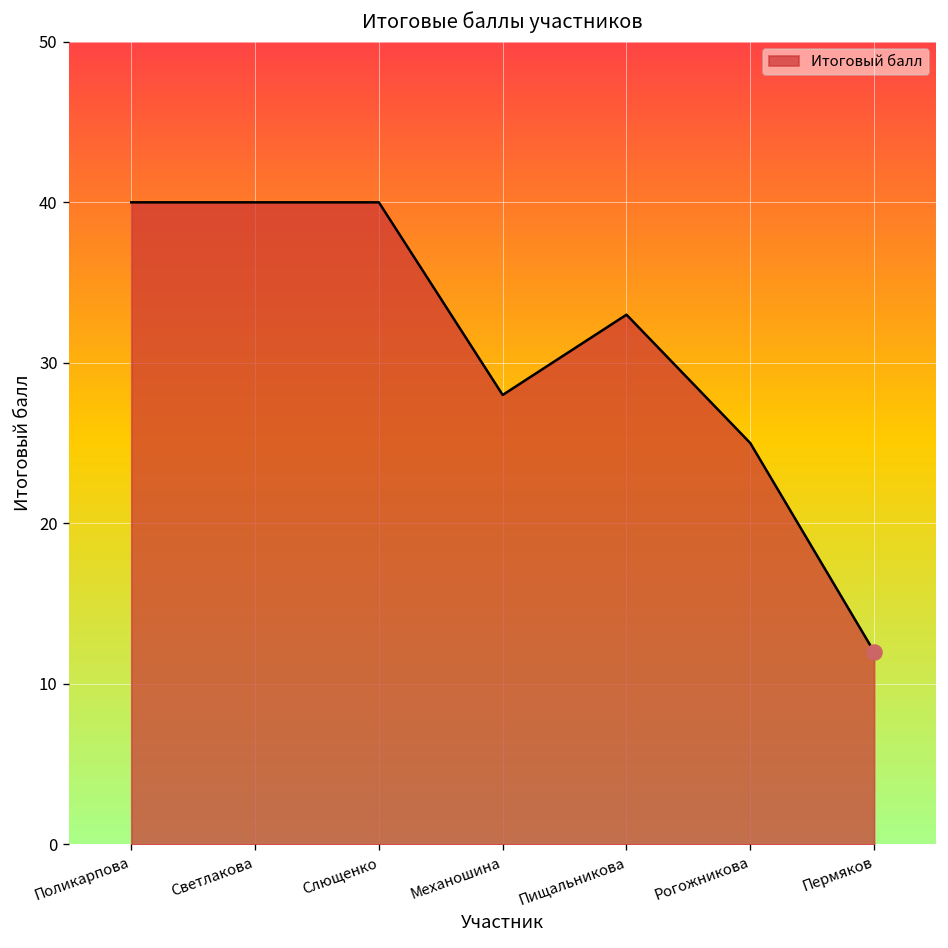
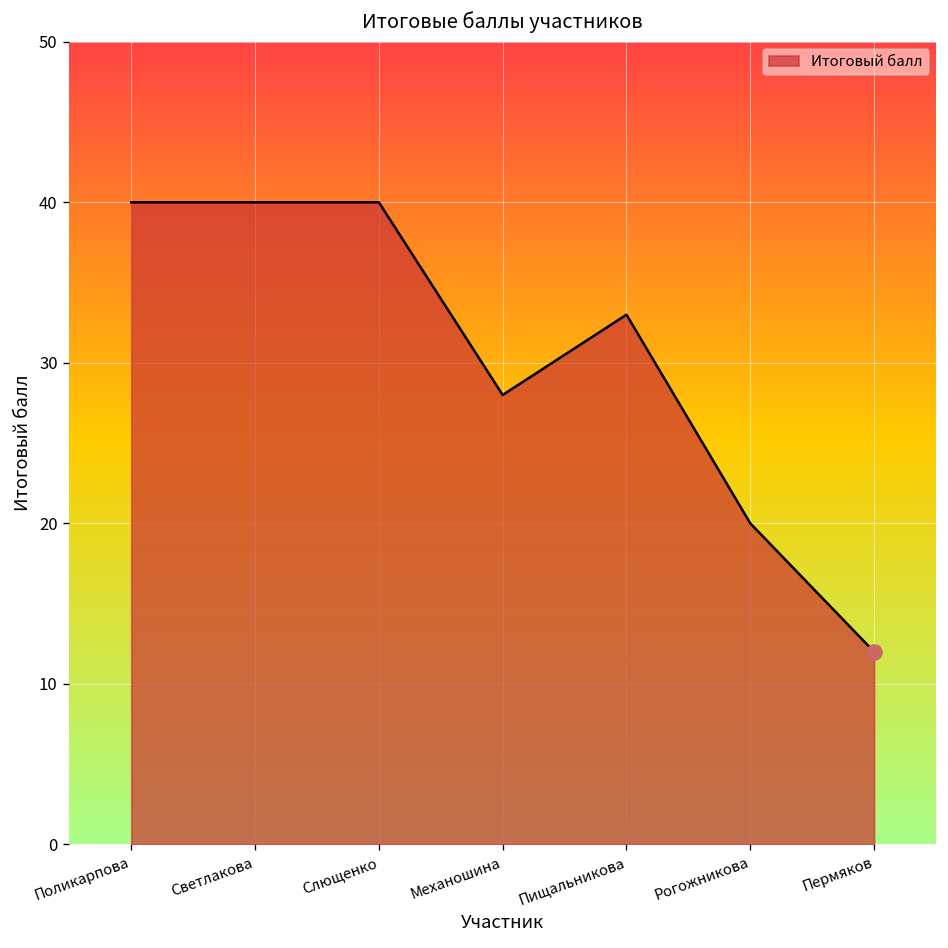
  {
    "Итоговый балл": {
      "Поликарпова": 40,
      "Светлакова": 40,
      "Слющенко": 40,
      "Механошина": 28,
      "Пищальникова": 33,
-     "Рогожникова": 25
+     "Рогожникова": 20
    }
  }
